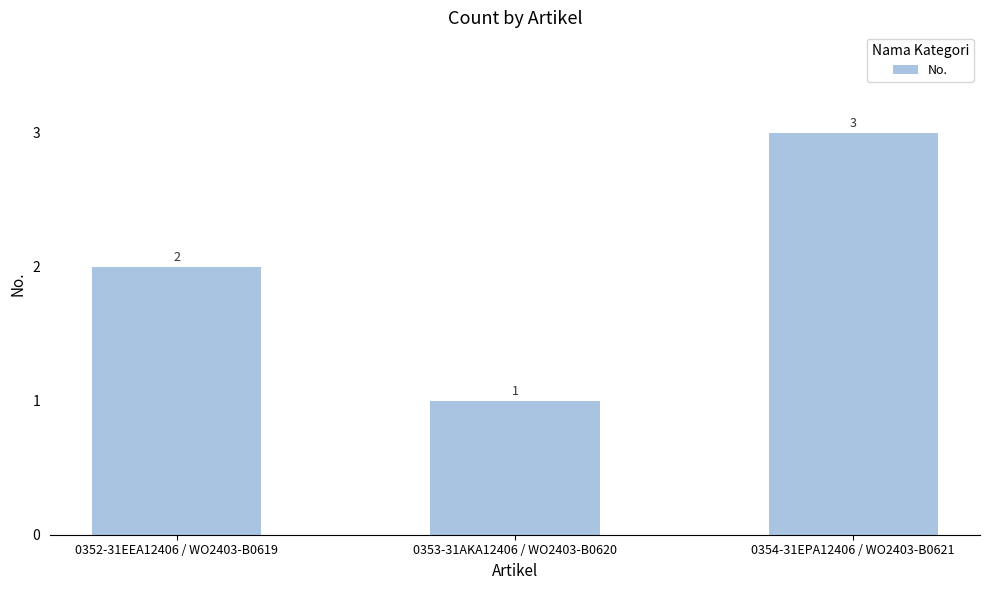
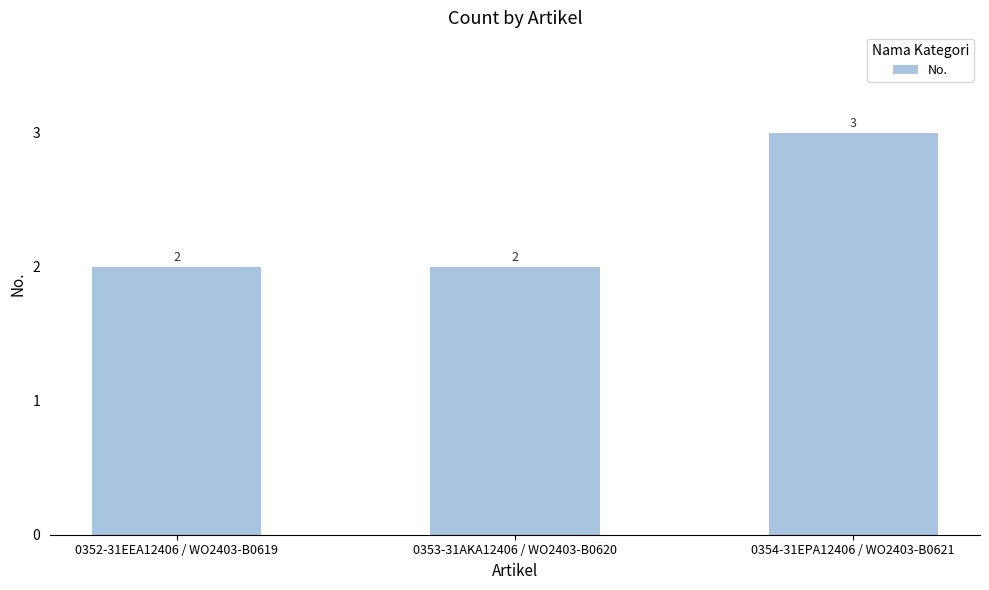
  {
    "0352-31EEA12406 / WO2403-B0619": 2,
-   "0353-31AKA12406 / WO2403-B0620": 1,
+   "0353-31AKA12406 / WO2403-B0620": 2,
    "0354-31EPA12406 / WO2403-B0621": 3
  }
